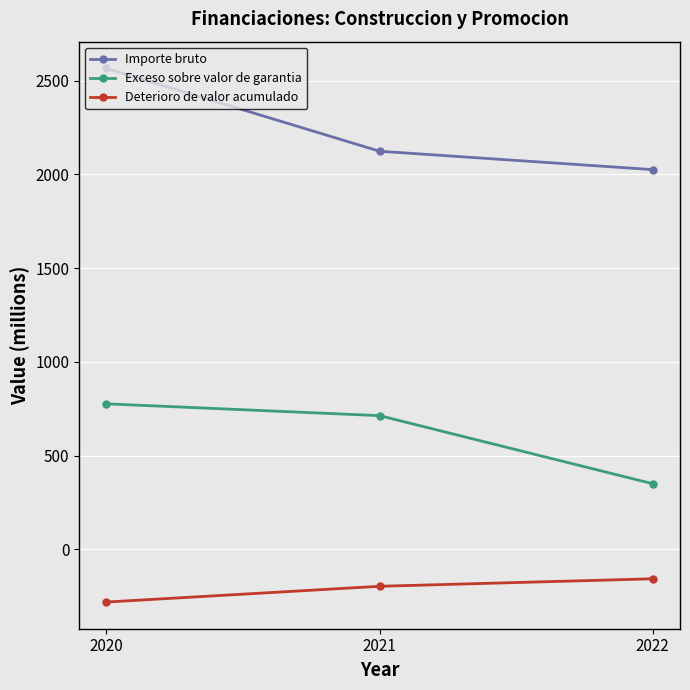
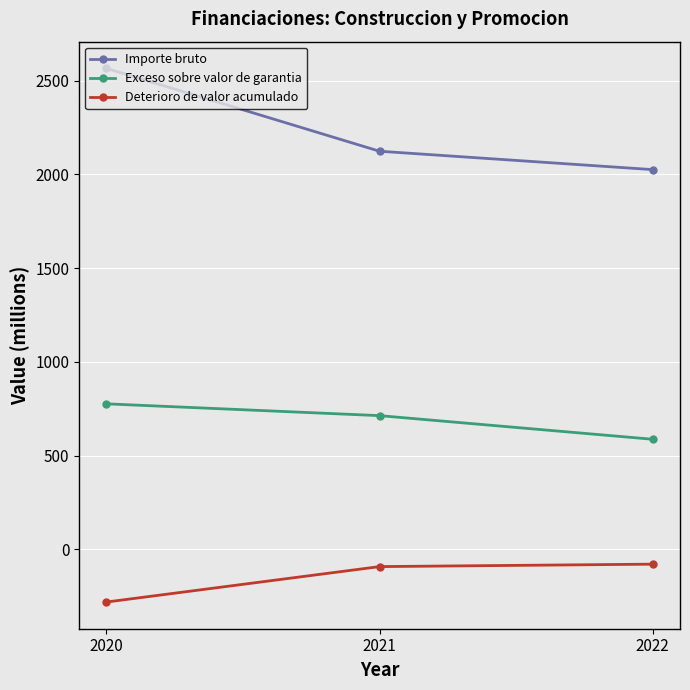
  {
    "Importe bruto": {
      "2021": 2120,
      "2022": 2030
    },
    "Exceso sobre valor de garantia": {
      "2020": 780,
      "2021": 710,
-     "2022": 350
+     "2022": 590
    },
    "Deterioro de valor acumulado": {
      "2020": -280,
-     "2021": -200,
-     "2022": -160
+     "2021": -90,
+     "2022": -80
    }
  }
